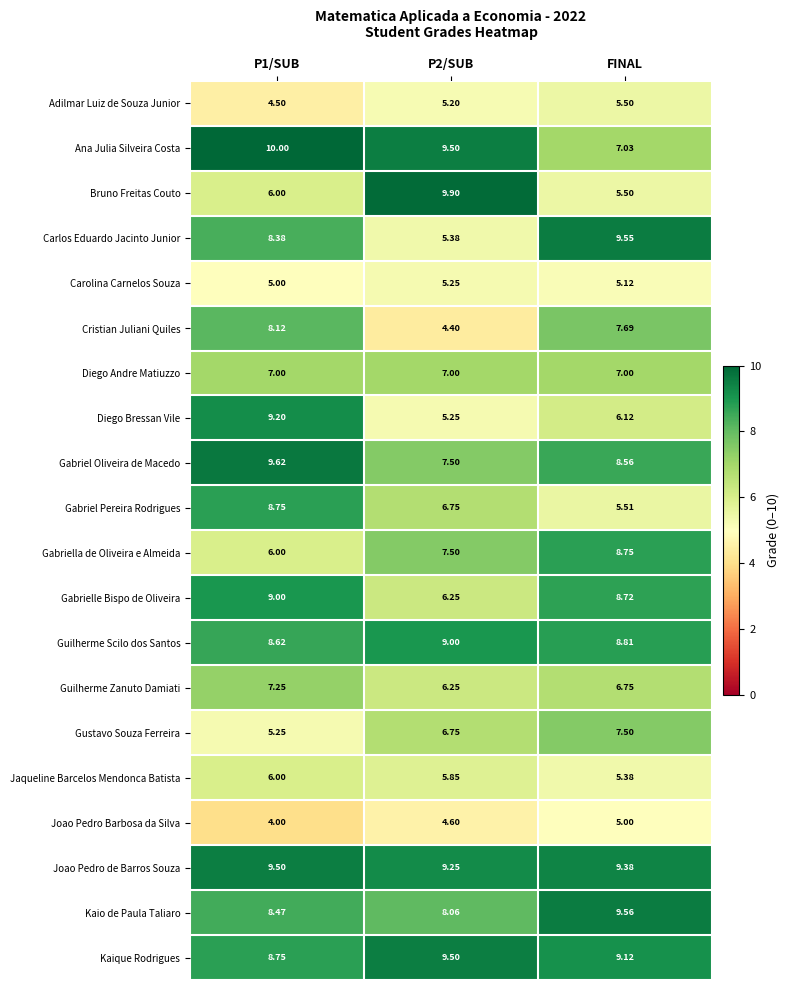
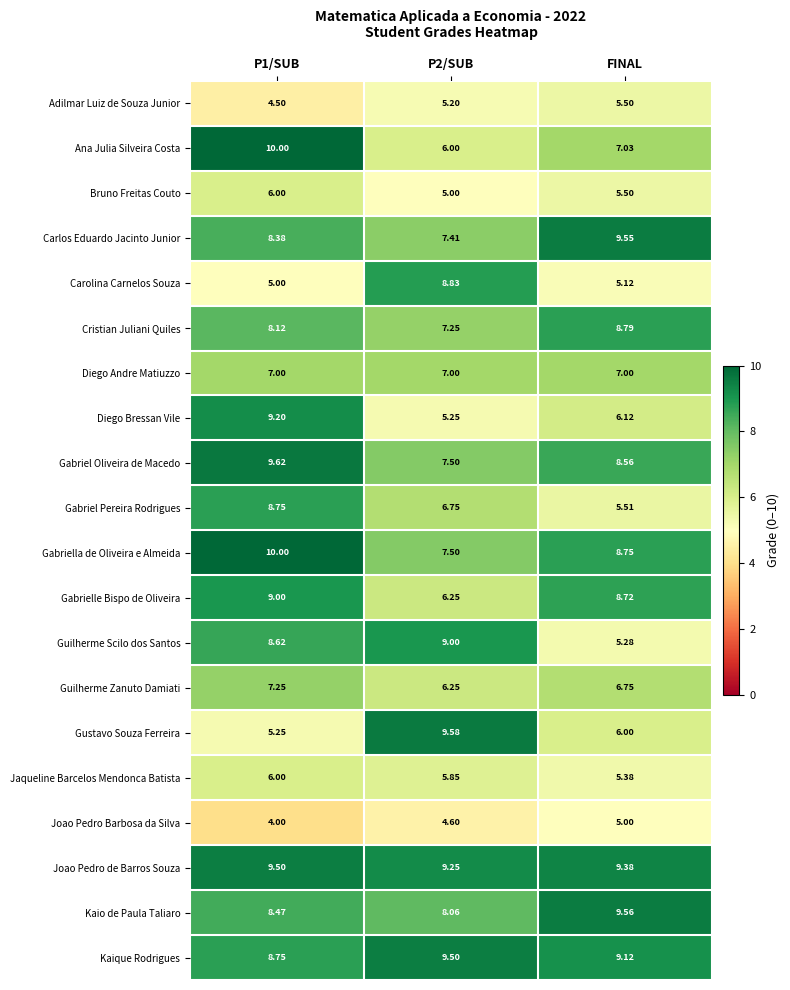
  {
    "Adilmar Luiz de Souza Junior": {
      "P1/SUB": 4.50,
      "P2/SUB": 5.20,
      "FINAL": 5.50
    },
    "Ana Julia Silveira Costa": {
      "P1/SUB": 10.00,
-     "P2/SUB": 9.50,
+     "P2/SUB": 6.00,
      "FINAL": 7.03
    },
    "Bruno Freitas Couto": {
      "P1/SUB": 6.00,
-     "P2/SUB": 9.90,
+     "P2/SUB": 5.00,
      "FINAL": 5.50
    },
    "Carlos Eduardo Jacinto Junior": {
      "P1/SUB": 8.38,
-     "P2/SUB": 5.38,
+     "P2/SUB": 7.41,
      "FINAL": 9.55
    },
    "Carolina Carnelos Souza": {
      "P1/SUB": 5.00,
-     "P2/SUB": 5.25,
+     "P2/SUB": 8.83,
      "FINAL": 5.12
    },
    "Cristian Juliani Quiles": {
      "P1/SUB": 8.12,
-     "P2/SUB": 4.40,
-     "FINAL": 7.69
+     "P2/SUB": 7.25,
+     "FINAL": 8.79
    },
    "Diego Andre Matiuzzo": {
      "P1/SUB": 7.00,
      "P2/SUB": 7.00,
      "FINAL": 7.00
    },
    "Diego Bressan Vile": {
      "P1/SUB": 9.20,
      "P2/SUB": 5.25,
      "FINAL": 6.12
    },
    "Gabriel Oliveira de Macedo": {
      "P1/SUB": 9.62,
      "P2/SUB": 7.50,
      "FINAL": 8.56
    },
    "Gabriel Pereira Rodrigues": {
      "P1/SUB": 8.75,
      "P2/SUB": 6.75,
      "FINAL": 5.51
    },
    "Gabriella de Oliveira e Almeida": {
-     "P1/SUB": 6.00,
+     "P1/SUB": 10.00,
      "P2/SUB": 7.50,
      "FINAL": 8.75
    },
    "Gabrielle Bispo de Oliveira": {
      "P1/SUB": 9.00,
      "P2/SUB": 6.25,
      "FINAL": 8.72
    },
    "Guilherme Scilo dos Santos": {
      "P1/SUB": 8.62,
      "P2/SUB": 9.00,
-     "FINAL": 8.81
+     "FINAL": 5.28
    },
    "Guilherme Zanuto Damiati": {
      "P1/SUB": 7.25,
      "P2/SUB": 6.25,
      "FINAL": 6.75
    },
    "Gustavo Souza Ferreira": {
      "P1/SUB": 5.25,
-     "P2/SUB": 6.75,
-     "FINAL": 7.50
+     "P2/SUB": 9.58,
+     "FINAL": 6.00
    },
    "Jaqueline Barcelos Mendonca Batista": {
      "P1/SUB": 6.00,
      "P2/SUB": 5.85,
      "FINAL": 5.38
    },
    "Joao Pedro Barbosa da Silva": {
      "P1/SUB": 4.00,
      "P2/SUB": 4.60,
      "FINAL": 5.00
    },
    "Joao Pedro de Barros Souza": {
      "P1/SUB": 9.50,
      "P2/SUB": 9.25,
      "FINAL": 9.38
    },
    "Kaio de Paula Taliaro": {
      "P1/SUB": 8.47,
      "P2/SUB": 8.06,
      "FINAL": 9.56
    },
    "Kaique Rodrigues": {
      "P1/SUB": 8.75,
      "P2/SUB": 9.50,
      "FINAL": 9.12
    }
  }
